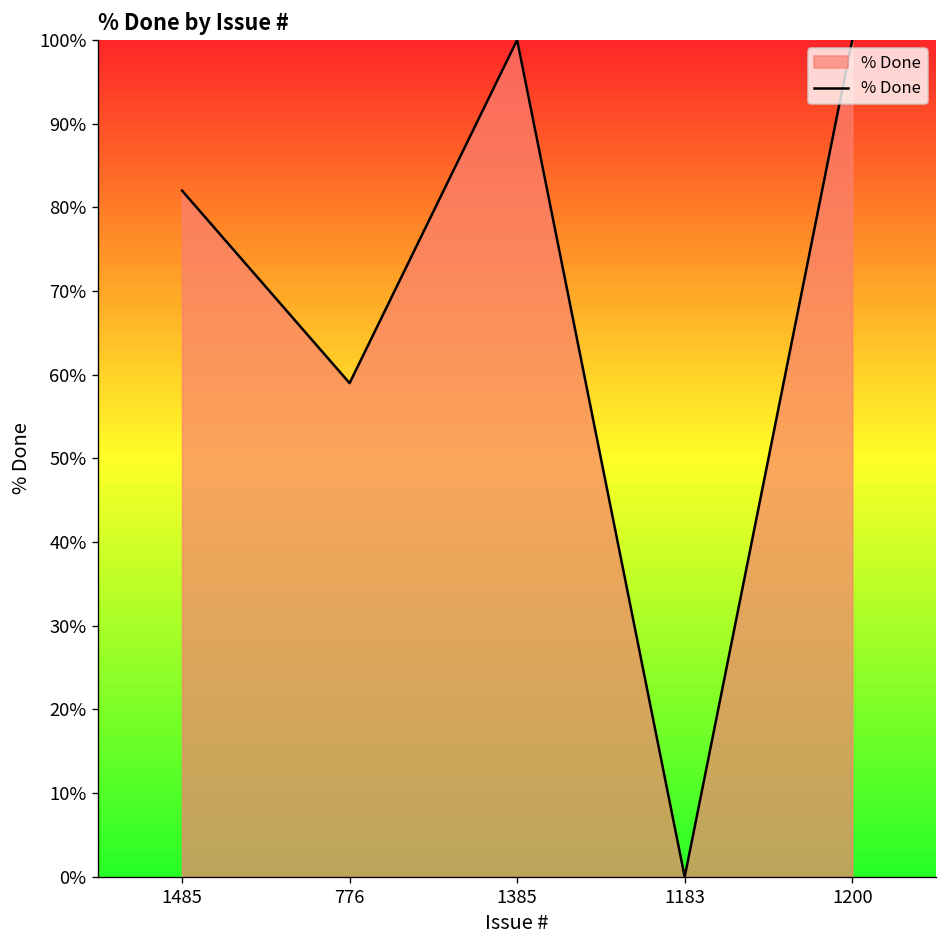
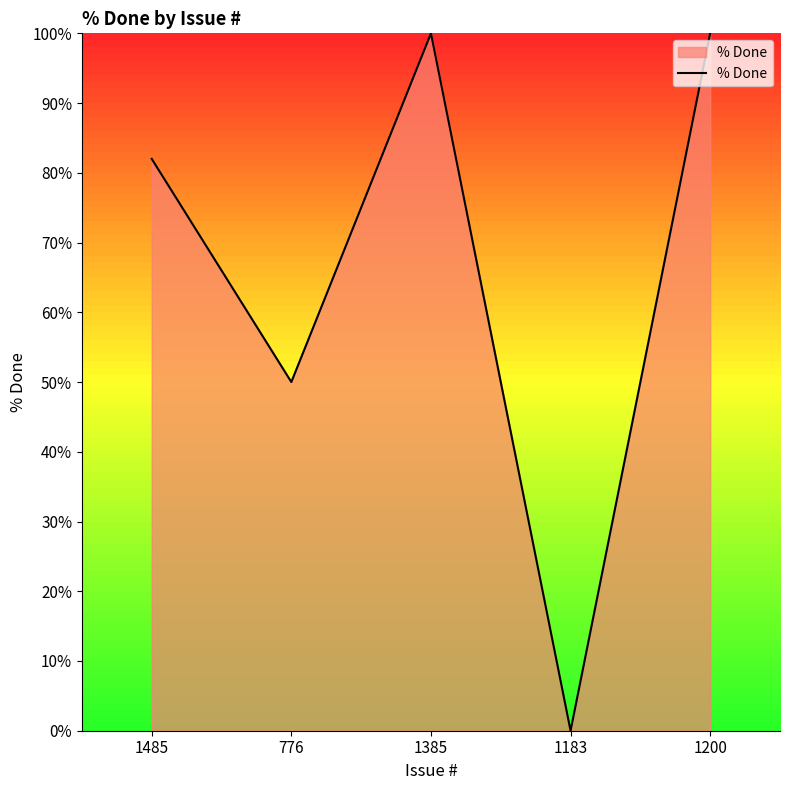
  {
    "1485": "82%",
-   "776": "59%",
+   "776": "50%",
    "1385": "100%",
    "1183": "0%",
    "1200": "100%"
  }
